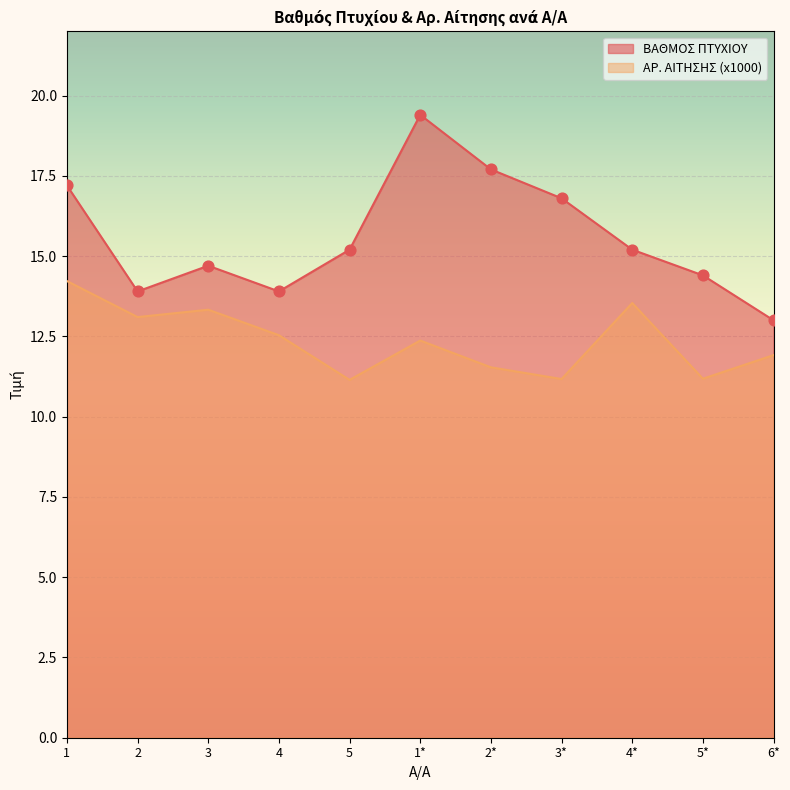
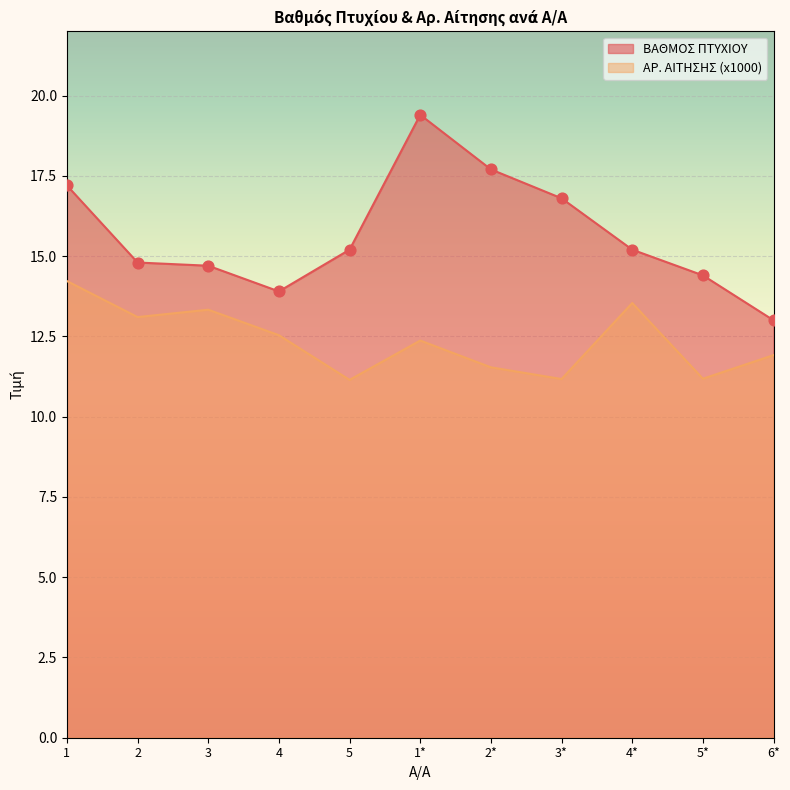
  {
    "ΒΑΘΜΟΣ ΠΤΥΧΙΟΥ": {
      "1": 17.2,
-     "2": 13.9,
+     "2": 14.8,
      "3": 14.7,
      "4": 13.9,
      "5": 15.2,
      "1*": 19.4,
      "2*": 17.7,
      "3*": 16.8,
      "4*": 15.2,
      "5*": 14.4,
      "6*": 13.0
    },
    "ΑΡ. ΑΙΤΗΣΗΣ (x1000)": {
      "1": 14.2,
      "2": 13.1,
      "3": 13.3,
      "4": 12.5,
      "5": 11.1,
      "1*": 12.4,
      "2*": 11.5,
      "3*": 11.2,
      "4*": 13.5,
      "5*": 11.2,
      "6*": 11.9
    }
  }
